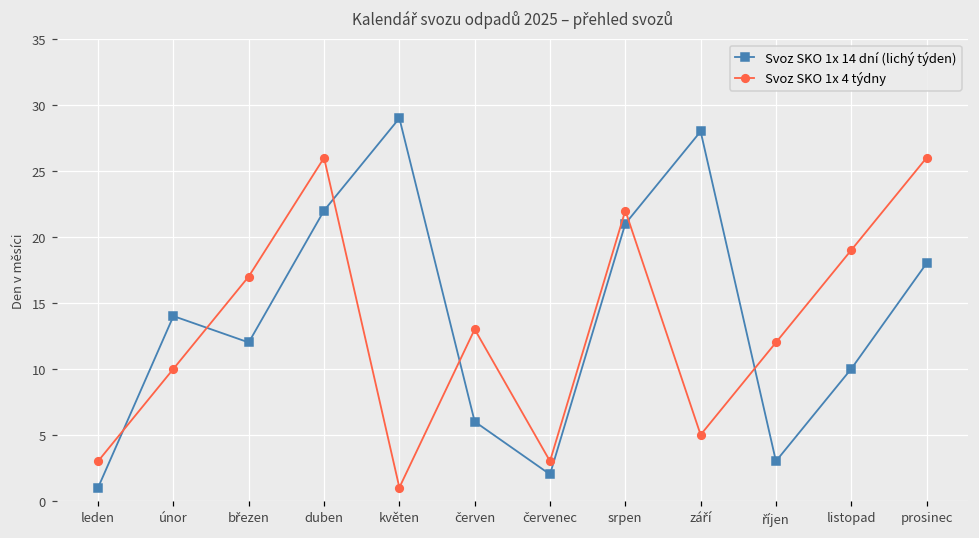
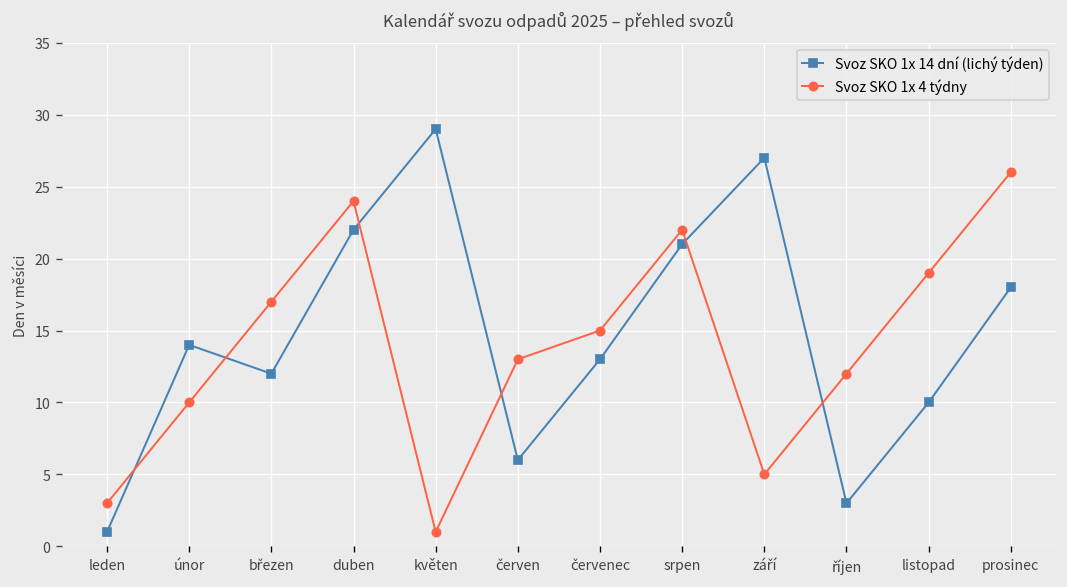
  {
    "Svoz SKO 1x 14 dní (lichý týden)": {
      "leden": 1,
      "únor": 14,
      "březen": 12,
      "duben": 22,
      "květen": 29,
      "červen": 6,
-     "červenec": 2,
+     "červenec": 13,
      "srpen": 21,
-     "září": 28,
+     "září": 27,
      "říjen": 3,
      "listopad": 10,
      "prosinec": 18
    },
    "Svoz SKO 1x 4 týdny": {
      "leden": 3,
      "únor": 10,
      "březen": 17,
-     "duben": 26,
+     "duben": 24,
      "květen": 1,
      "červen": 13,
-     "červenec": 3,
+     "červenec": 15,
      "srpen": 22,
      "září": 5,
      "říjen": 12,
      "listopad": 19,
      "prosinec": 26
    }
  }
